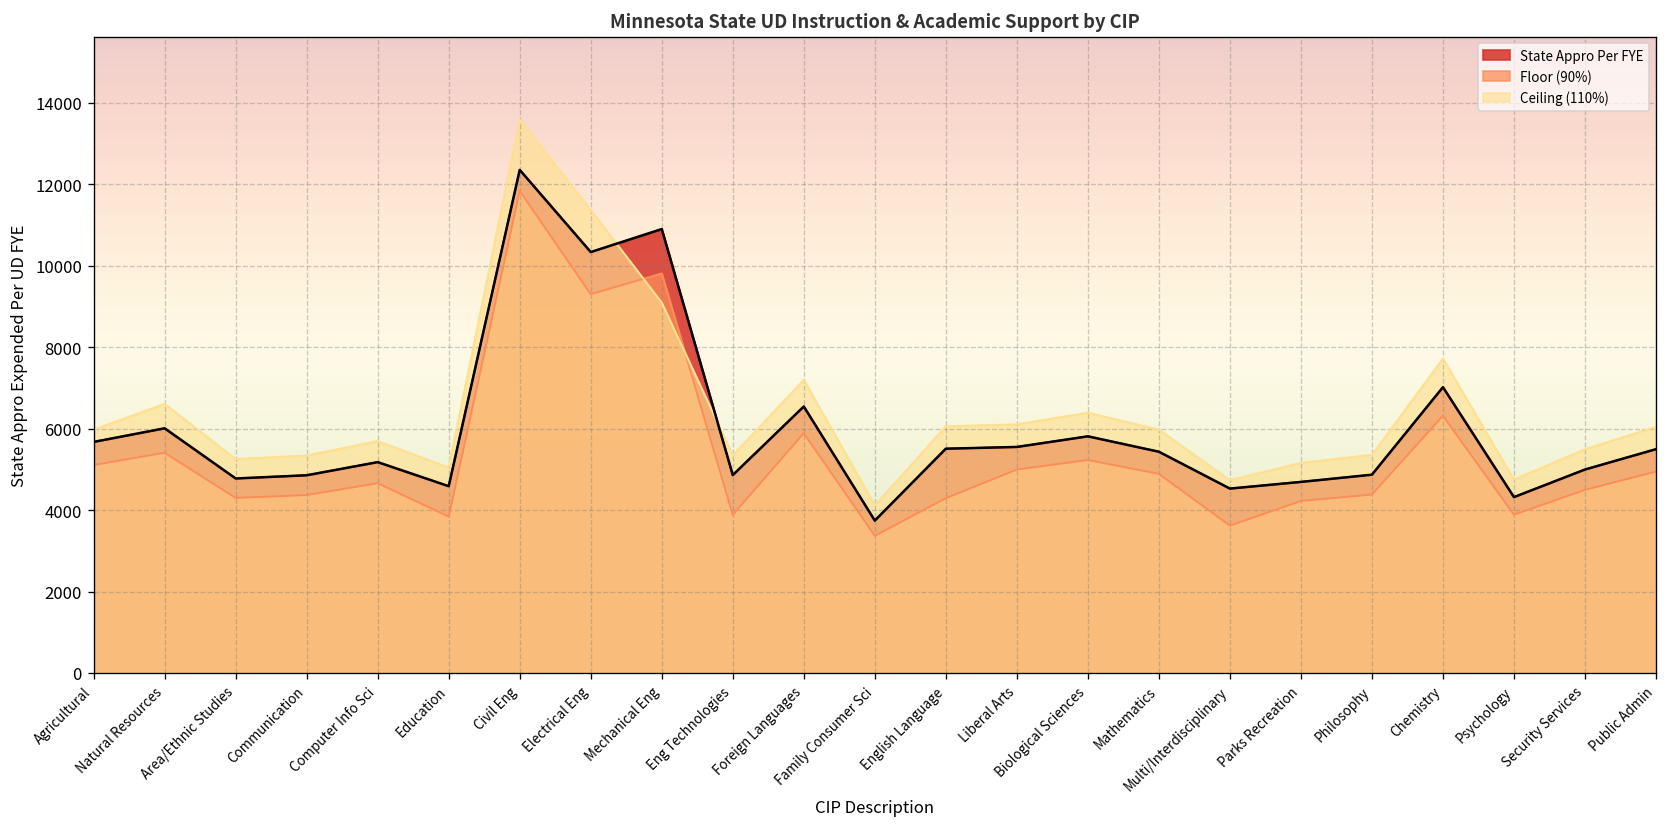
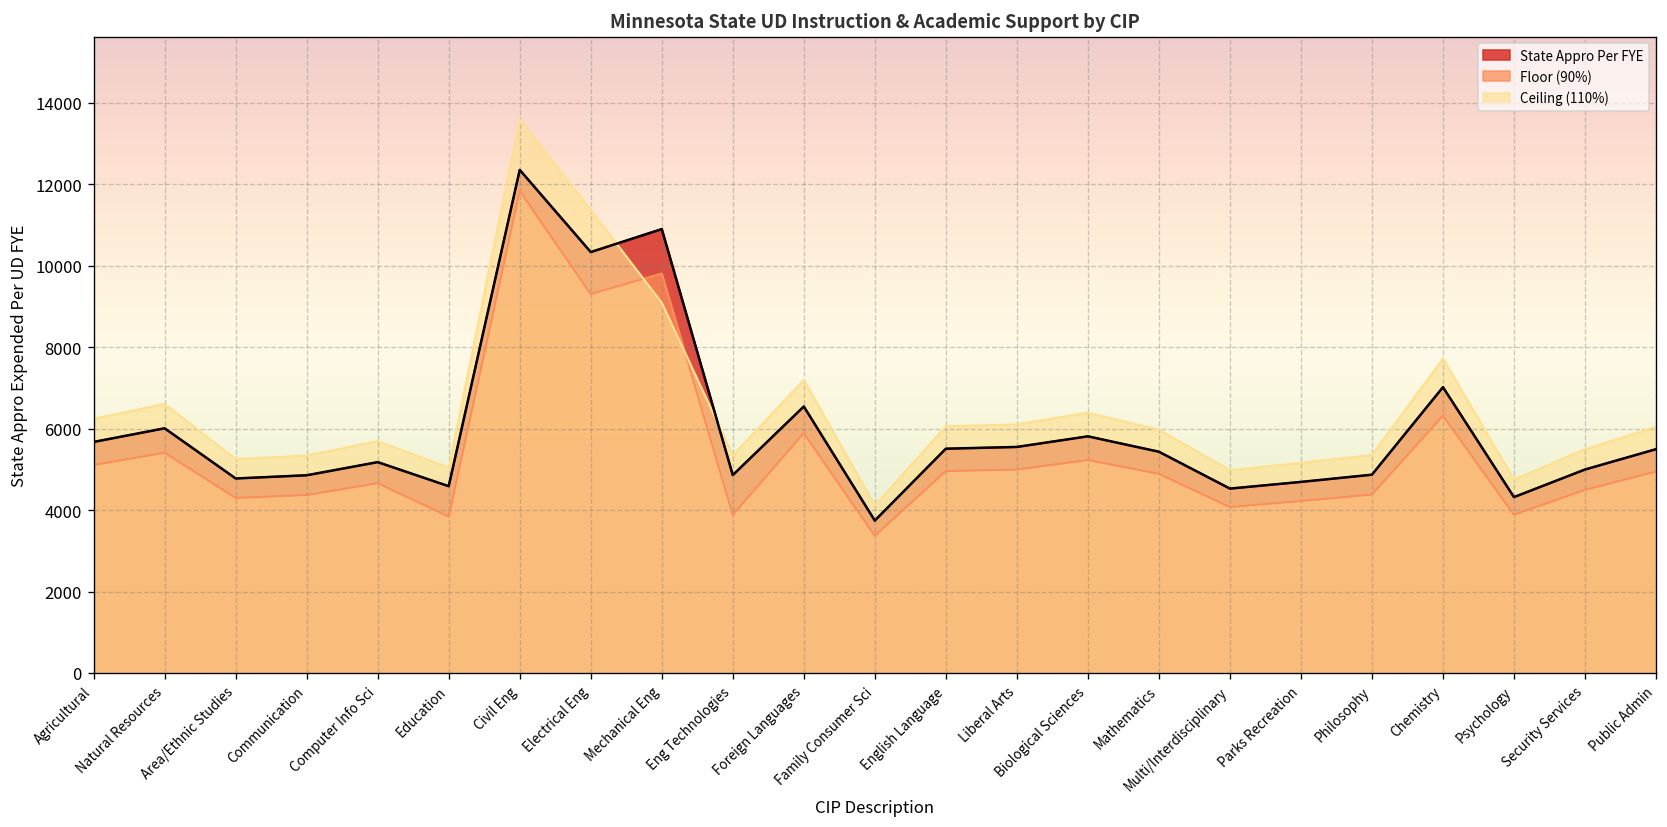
  {
    "State Appro Per FYE": {
      "Agricultural": 5700,
      "Natural Resources": 6000,
      "Area/Ethnic Studies": 4800,
      "Communication": 4900,
      "Computer Info Sci": 5200,
      "Education": 4600,
      "Civil Eng": 12400,
      "Electrical Eng": 10300,
      "Mechanical Eng": 10900,
      "Eng Technologies": 4900,
      "Foreign Languages": 6500,
      "Family Consumer Sci": 3700,
      "English Language": 5500,
      "Liberal Arts": 5500,
      "Biological Sciences": 5800,
      "Mathematics": 5400,
      "Multi/Interdisciplinary": 4500,
      "Parks Recreation": 4700,
      "Philosophy": 4900,
      "Chemistry": 7000,
      "Psychology": 4300,
      "Security Services": 5000,
      "Public Admin": 5500
    },
    "Floor (90%)": {
      "Agricultural": 5100,
      "Natural Resources": 5400,
      "Area/Ethnic Studies": 4300,
      "Communication": 4400,
      "Computer Info Sci": 4700,
      "Education": 3800,
      "Civil Eng": 11800,
      "Electrical Eng": 9300,
      "Mechanical Eng": 9800,
      "Eng Technologies": 3900,
      "Foreign Languages": 5900,
      "Family Consumer Sci": 3400,
-     "English Language": 4300,
+     "English Language": 5000,
      "Liberal Arts": 5000,
      "Biological Sciences": 5200,
      "Mathematics": 4900,
-     "Multi/Interdisciplinary": 3600,
+     "Multi/Interdisciplinary": 4100,
      "Parks Recreation": 4200,
      "Philosophy": 4400,
      "Chemistry": 6300,
      "Psychology": 3900,
      "Security Services": 4500,
      "Public Admin": 4900
    },
    "Ceiling (110%)": {
-     "Agricultural": 6000,
+     "Agricultural": 6200,
      "Natural Resources": 6600,
      "Area/Ethnic Studies": 5300,
      "Communication": 5300,
      "Computer Info Sci": 5700,
      "Education": 5000,
      "Civil Eng": 13600,
      "Electrical Eng": 11400,
      "Mechanical Eng": 9100,
      "Eng Technologies": 5300,
      "Foreign Languages": 7200,
      "Family Consumer Sci": 4100,
      "English Language": 6100,
      "Liberal Arts": 6100,
      "Biological Sciences": 6400,
      "Mathematics": 6000,
-     "Multi/Interdisciplinary": 4700,
+     "Multi/Interdisciplinary": 5000,
      "Parks Recreation": 5200,
      "Philosophy": 5400,
      "Chemistry": 7700,
      "Psychology": 4700,
      "Security Services": 5500,
      "Public Admin": 6000
    }
  }
